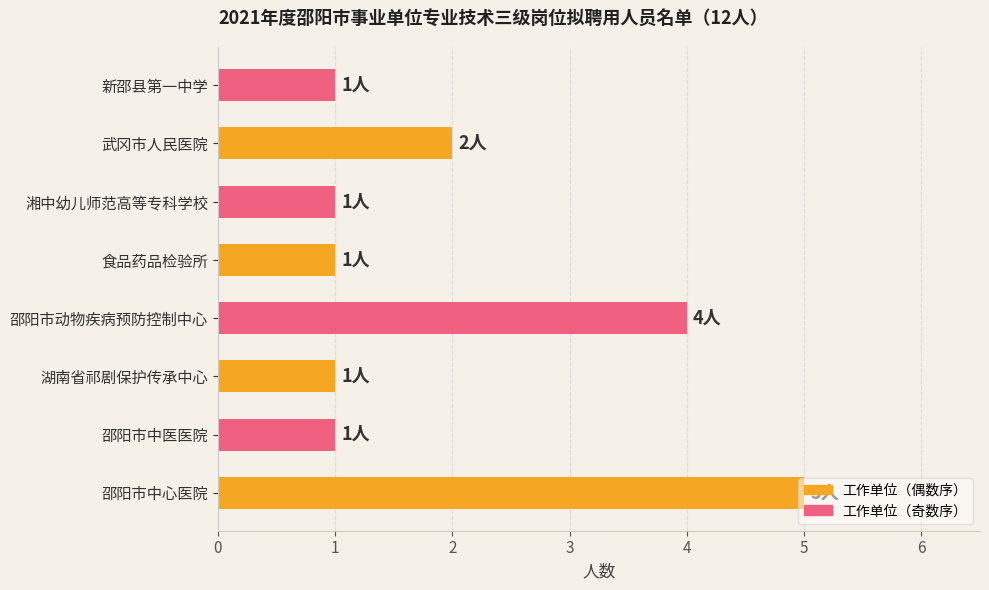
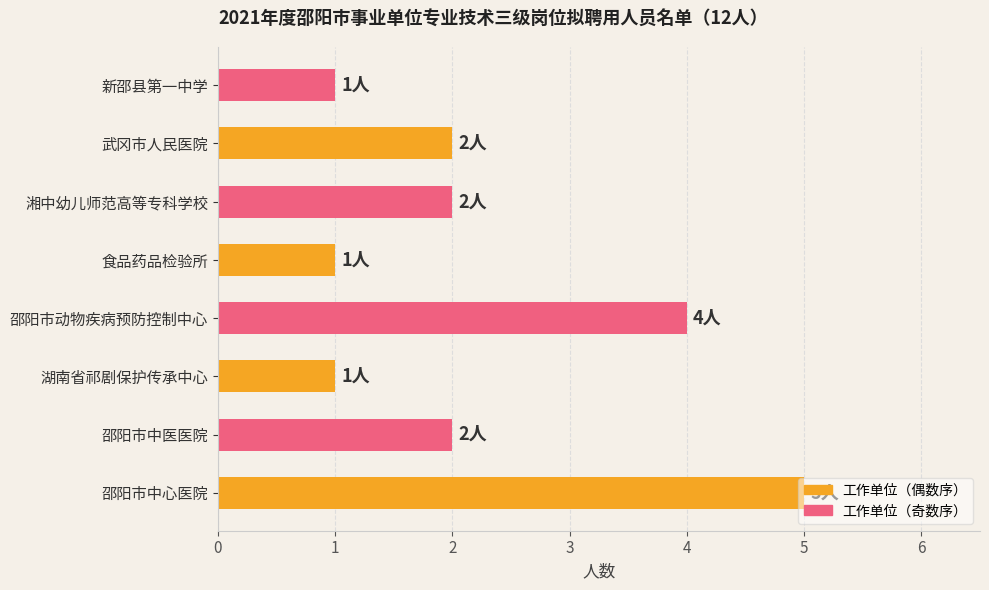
  {
    "新邵县第一中学": "1人",
    "武冈市人民医院": "2人",
-   "湘中幼儿师范高等专科学校": "1人",
+   "湘中幼儿师范高等专科学校": "2人",
    "食品药品检验所": "1人",
    "邵阳市动物疾病预防控制中心": "4人",
    "湖南省祁剧保护传承中心": "1人",
-   "邵阳市中医医院": "1人"
+   "邵阳市中医医院": "2人"
  }
